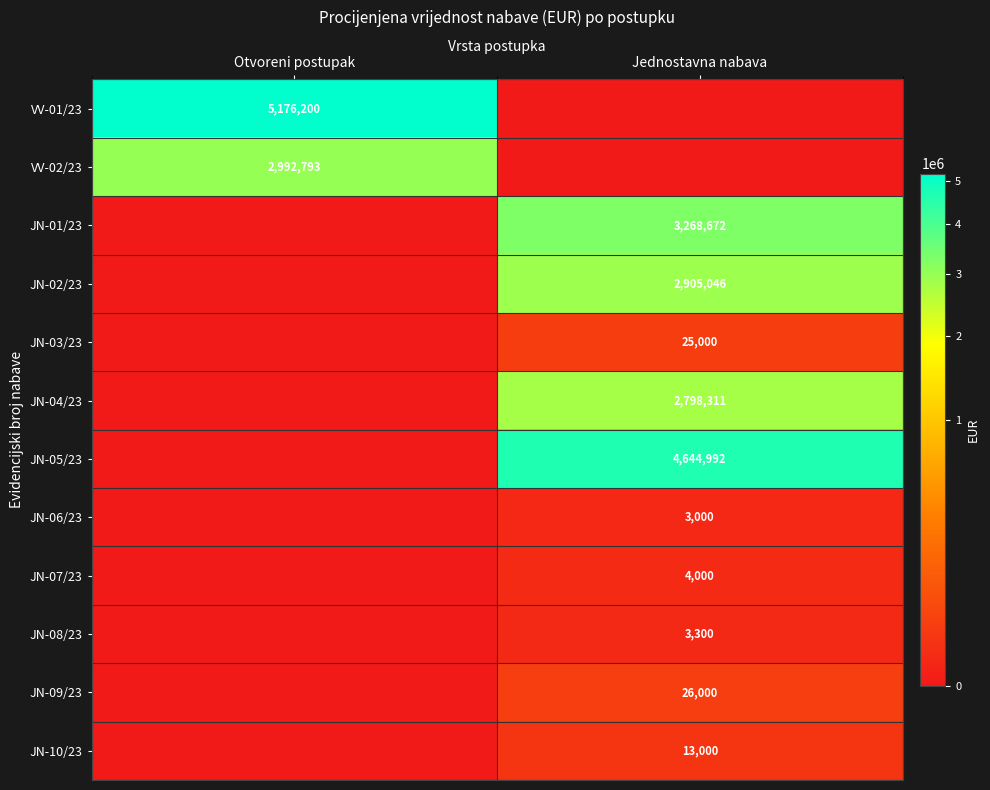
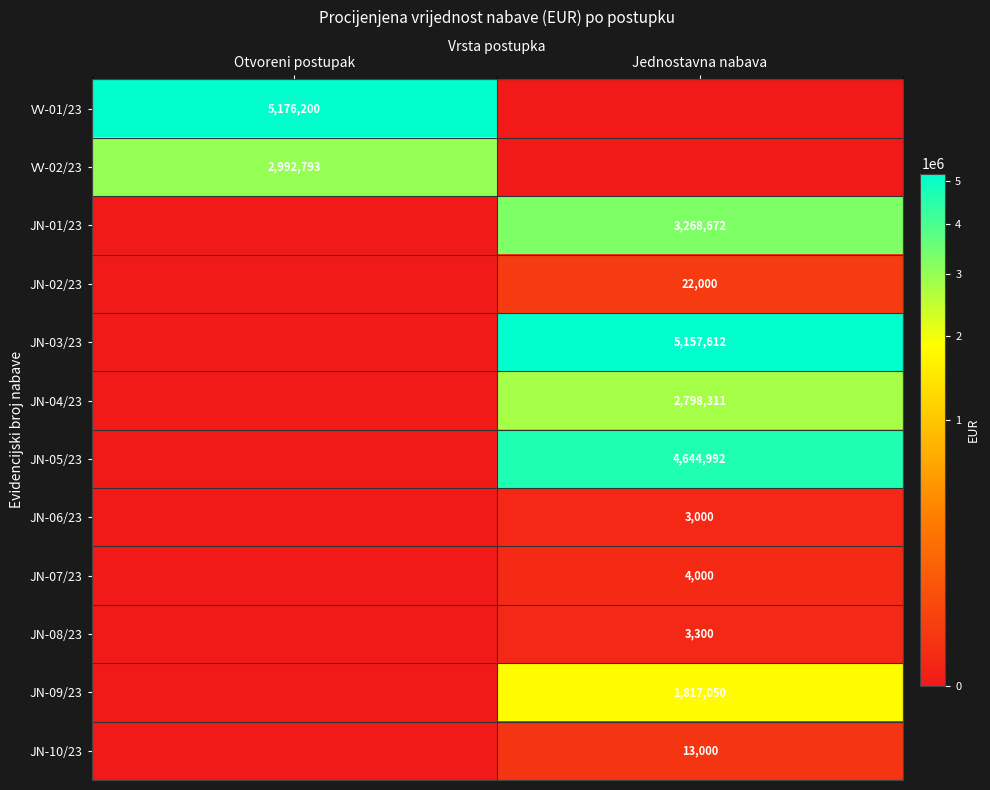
  {
    "VV-01/23": {
      "Otvoreni postupak": "5,176,200"
    },
    "VV-02/23": {
      "Otvoreni postupak": "2,992,793"
    },
    "JN-01/23": {
      "Jednostavna nabava": "3,268,672"
    },
    "JN-02/23": {
-     "Jednostavna nabava": "2,905,046"
+     "Jednostavna nabava": "22,000"
    },
    "JN-03/23": {
-     "Jednostavna nabava": "25,000"
+     "Jednostavna nabava": "5,157,612"
    },
    "JN-04/23": {
      "Jednostavna nabava": "2,798,311"
    },
    "JN-05/23": {
      "Jednostavna nabava": "4,644,992"
    },
    "JN-06/23": {
      "Jednostavna nabava": "3,000"
    },
    "JN-07/23": {
      "Jednostavna nabava": "4,000"
    },
    "JN-08/23": {
      "Jednostavna nabava": "3,300"
    },
    "JN-09/23": {
-     "Jednostavna nabava": "26,000"
+     "Jednostavna nabava": "1,817,050"
    },
    "JN-10/23": {
      "Jednostavna nabava": "13,000"
    }
  }
